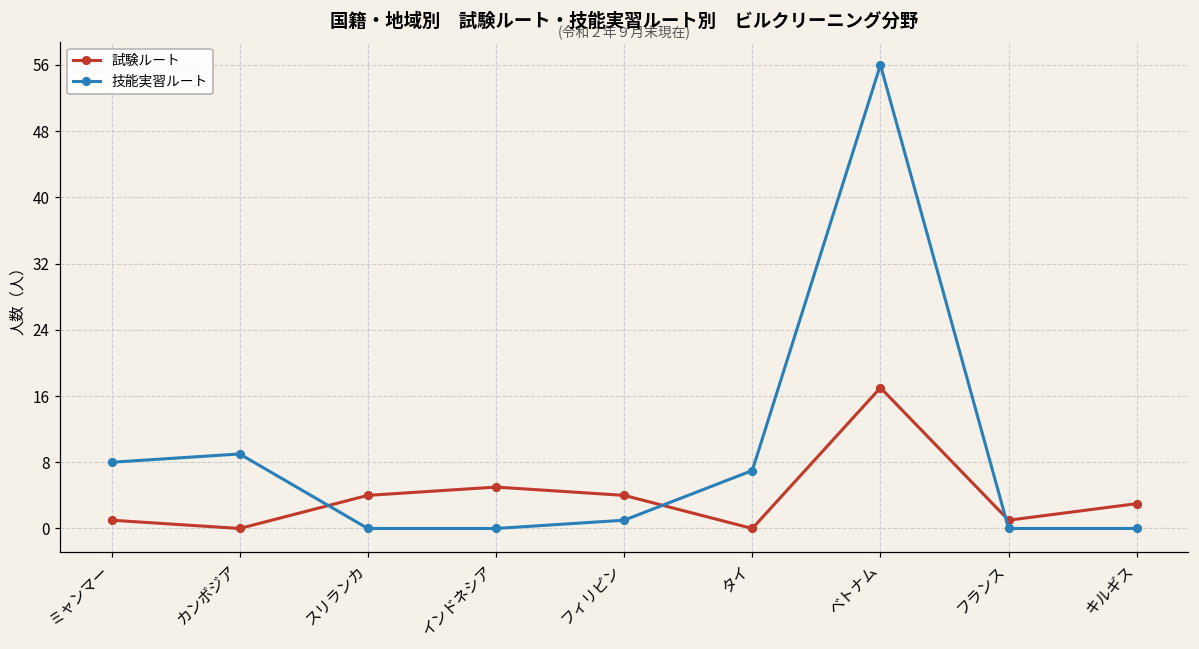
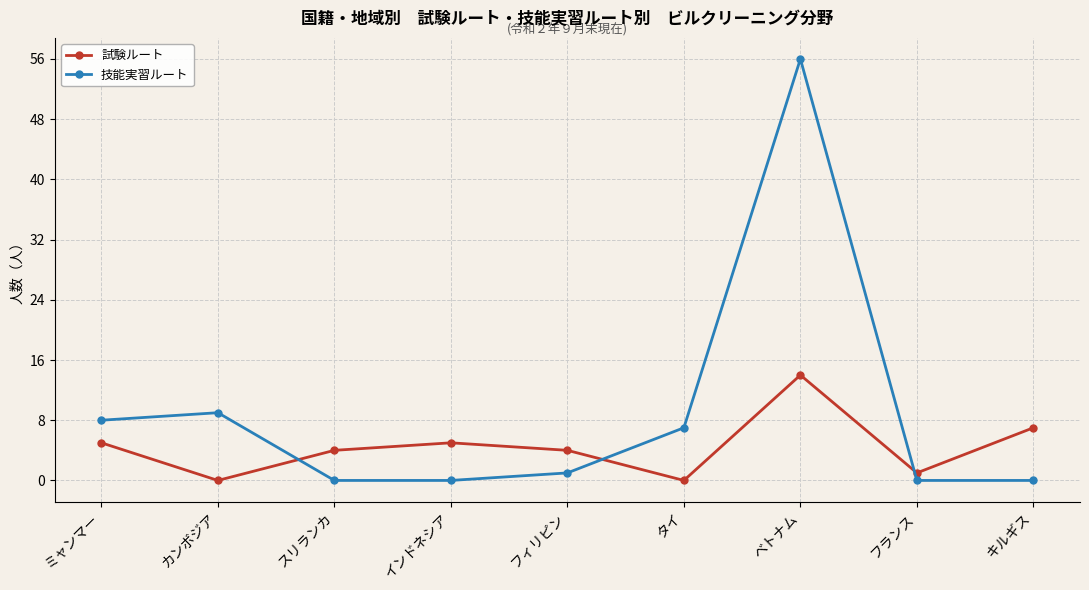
  {
    "試験ルート": {
-     "ミャンマー": 1,
+     "ミャンマー": 5,
      "カンボジア": 0,
      "スリランカ": 4,
      "インドネシア": 5,
      "フィリピン": 4,
      "タイ": 0,
-     "ベトナム": 17,
+     "ベトナム": 14,
      "フランス": 1,
-     "キルギス": 3
+     "キルギス": 7
    },
    "技能実習ルート": {
      "ミャンマー": 8,
      "カンボジア": 9,
      "スリランカ": 0,
      "インドネシア": 0,
      "フィリピン": 1,
      "タイ": 7,
      "ベトナム": 56,
      "フランス": 0,
      "キルギス": 0
    }
  }
